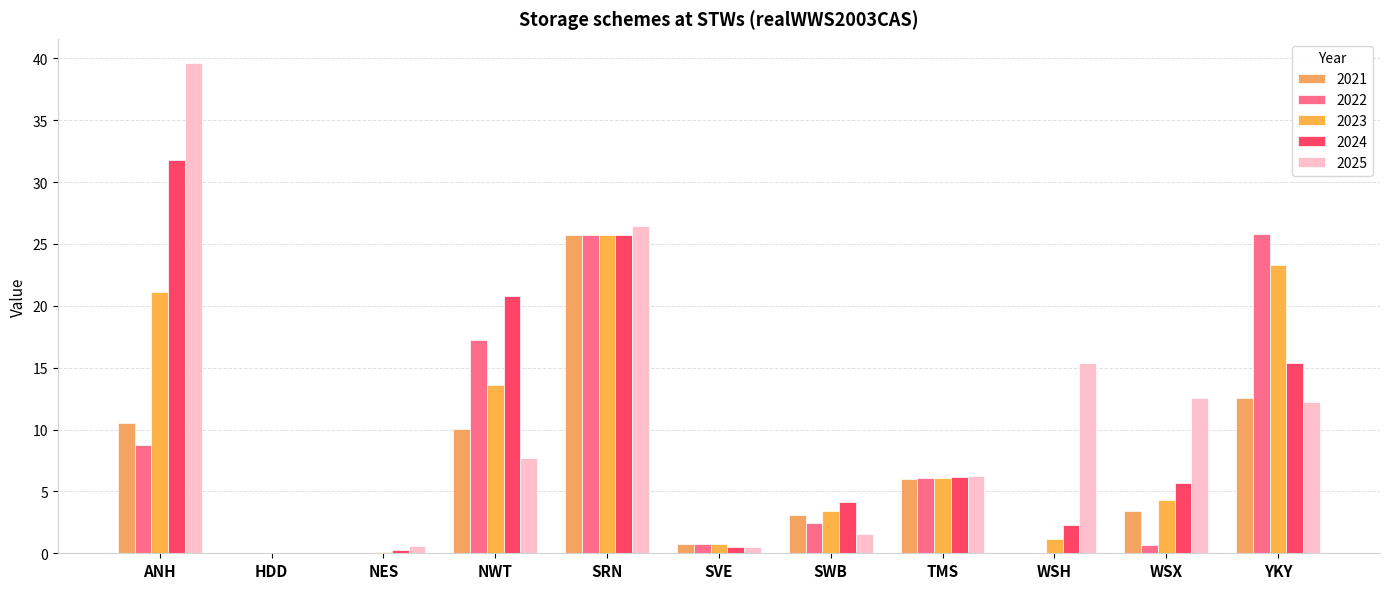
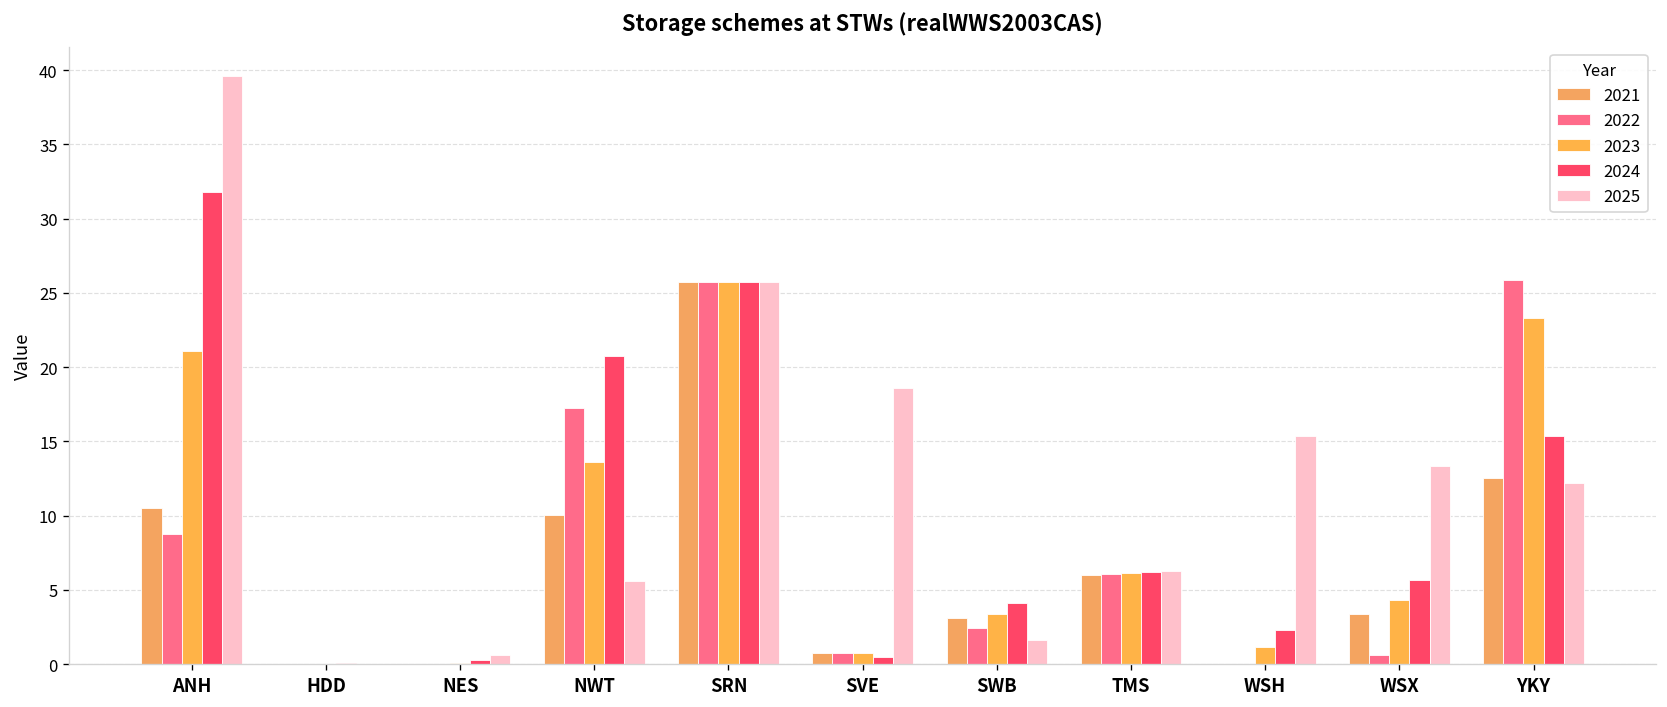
  {
    "2025": {
      "ANH": 39.6,
      "HDD": 0.0,
      "NES": 0.6,
-     "NWT": 7.7,
-     "SRN": 26.5,
-     "SVE": 0.5,
+     "NWT": 5.6,
+     "SRN": 25.7,
+     "SVE": 18.6,
      "SWB": 1.6,
      "TMS": 6.2,
      "WSH": 15.3,
-     "WSX": 12.6,
+     "WSX": 13.3,
      "YKY": 12.2
    }
  }
